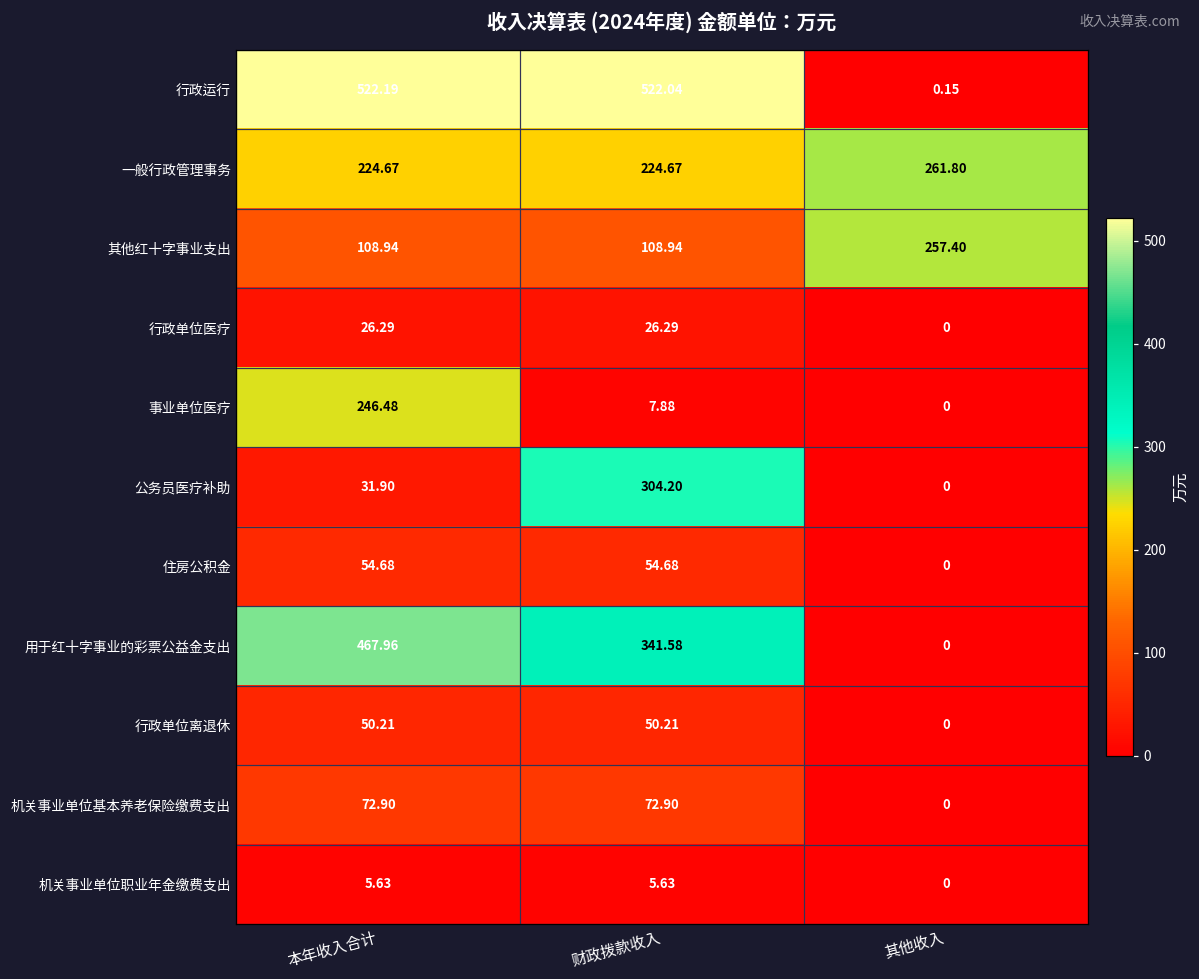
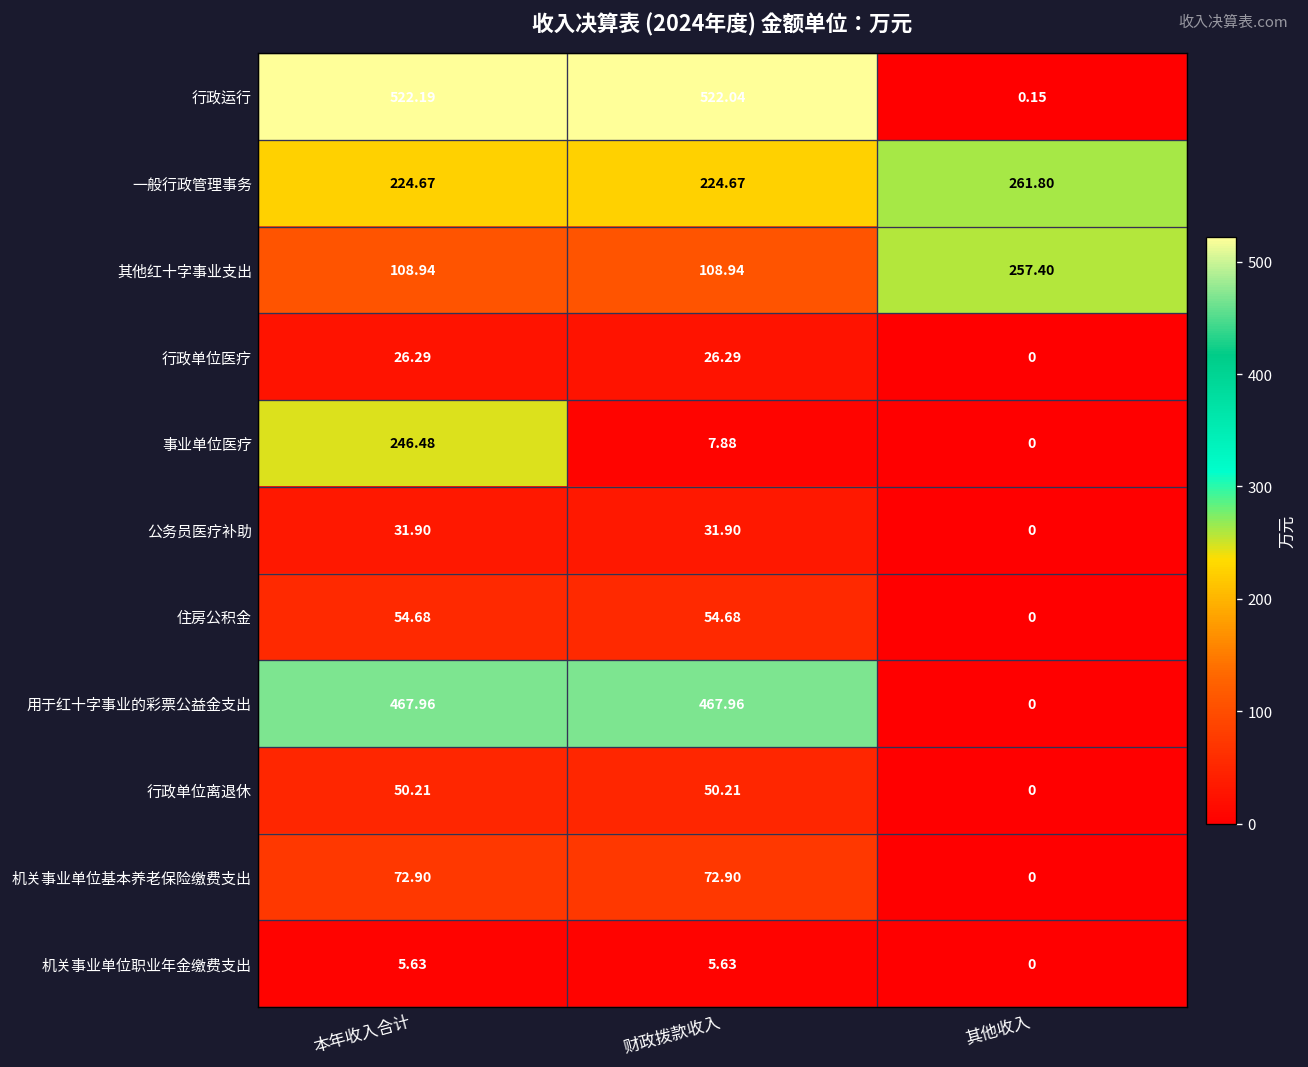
  {
    "行政运行": {
      "本年收入合计": 522.19,
      "财政拨款收入": 522.04,
      "其他收入": 0.15
    },
    "一般行政管理事务": {
      "本年收入合计": 224.67,
      "财政拨款收入": 224.67,
      "其他收入": 261.80
    },
    "其他红十字事业支出": {
      "本年收入合计": 108.94,
      "财政拨款收入": 108.94,
      "其他收入": 257.40
    },
    "行政单位医疗": {
      "本年收入合计": 26.29,
      "财政拨款收入": 26.29,
      "其他收入": 0
    },
    "事业单位医疗": {
      "本年收入合计": 246.48,
      "财政拨款收入": 7.88,
      "其他收入": 0
    },
    "公务员医疗补助": {
      "本年收入合计": 31.90,
-     "财政拨款收入": 304.20,
+     "财政拨款收入": 31.90,
      "其他收入": 0
    },
    "住房公积金": {
      "本年收入合计": 54.68,
      "财政拨款收入": 54.68,
      "其他收入": 0
    },
    "用于红十字事业的彩票公益金支出": {
      "本年收入合计": 467.96,
-     "财政拨款收入": 341.58,
+     "财政拨款收入": 467.96,
      "其他收入": 0
    },
    "行政单位离退休": {
      "本年收入合计": 50.21,
      "财政拨款收入": 50.21,
      "其他收入": 0
    },
    "机关事业单位基本养老保险缴费支出": {
      "本年收入合计": 72.90,
      "财政拨款收入": 72.90,
      "其他收入": 0
    },
    "机关事业单位职业年金缴费支出": {
      "本年收入合计": 5.63,
      "财政拨款收入": 5.63,
      "其他收入": 0
    }
  }
